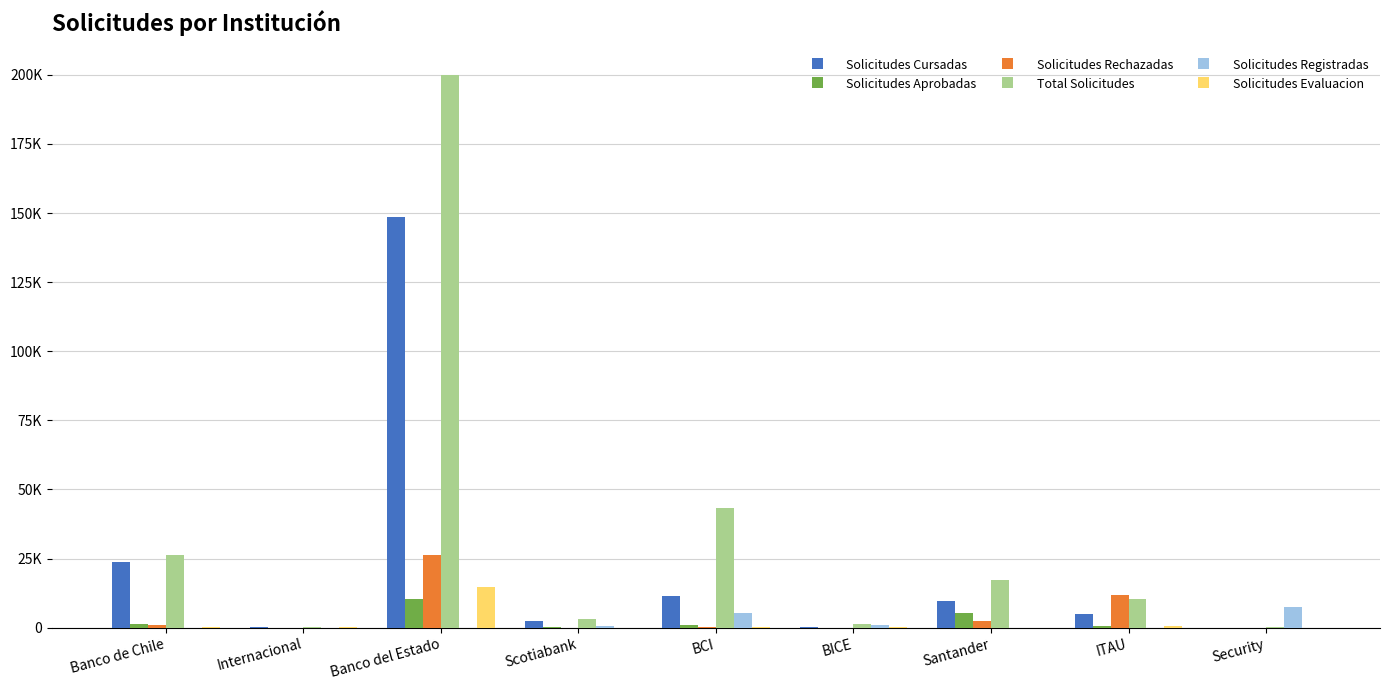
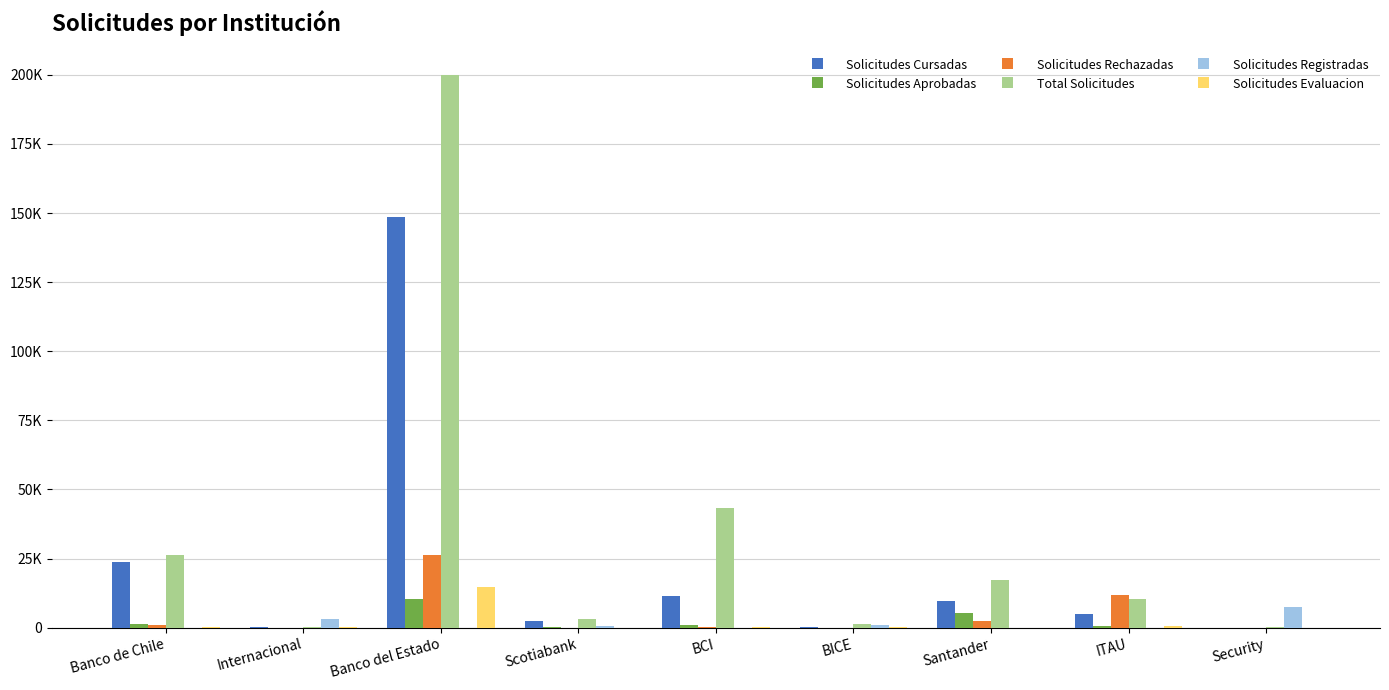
  {
    "Solicitudes Cursadas": {
      "Banco de Chile": 24000,
      "Banco del Estado": 149000,
      "Scotiabank": 2000,
      "BCI": 12000,
      "Santander": 10000,
      "ITAU": 5000
    },
    "Solicitudes Aprobadas": {
      "Banco de Chile": 1000,
      "Banco del Estado": 10000,
      "BCI": 1000,
      "Santander": 5000
    },
    "Solicitudes Rechazadas": {
      "Banco de Chile": 1000,
      "Banco del Estado": 26000,
      "Santander": 3000,
      "ITAU": 12000
    },
    "Total Solicitudes": {
      "Banco de Chile": 26000,
      "Banco del Estado": 200000,
      "Scotiabank": 3000,
      "BCI": 43000,
      "BICE": 1000,
      "Santander": 17000,
      "ITAU": 11000
    },
    "Solicitudes Registradas": {
      "Banco de Chile": 0,
-     "Internacional": 0,
+     "Internacional": 3000,
      "Banco del Estado": 0,
-     "BCI": 5000,
+     "BCI": 0,
      "BICE": 1000,
      "Santander": 0,
      "ITAU": 0,
      "Security": 7000
    },
    "Solicitudes Evaluacion": {
      "Banco del Estado": 15000,
      "Santander": 0
    }
  }
